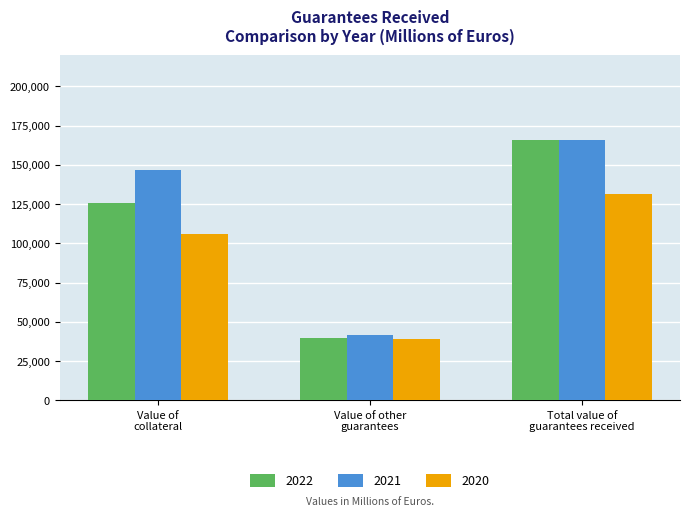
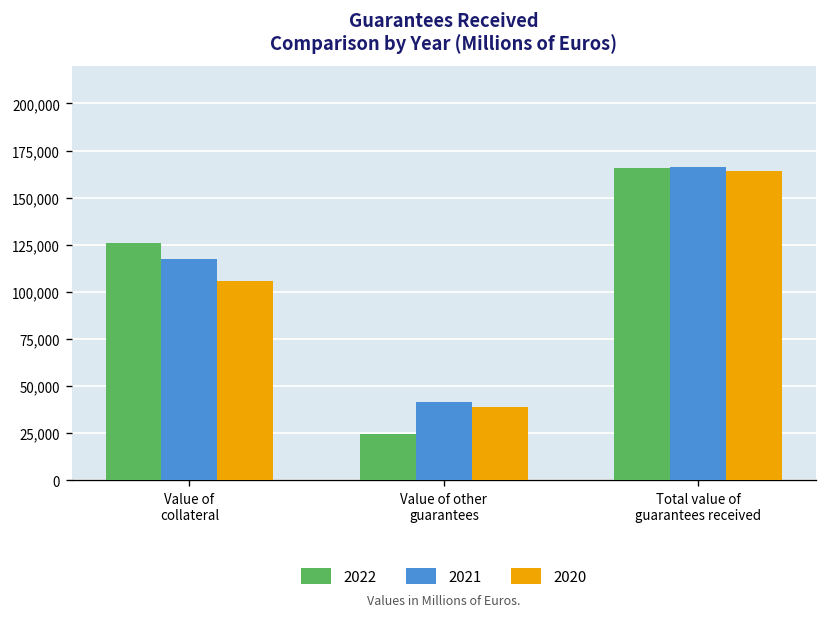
  {
    "2022": {
      "Value of collateral": "126,000",
-     "Value of other guarantees": "40,000",
+     "Value of other guarantees": "24,000",
      "Total value of guarantees received": "166,000"
    },
    "2021": {
-     "Value of collateral": "147,000",
+     "Value of collateral": "117,000",
      "Value of other guarantees": "42,000",
      "Total value of guarantees received": "166,000"
    },
    "2020": {
      "Value of collateral": "106,000",
      "Value of other guarantees": "39,000",
-     "Total value of guarantees received": "132,000"
+     "Total value of guarantees received": "164,000"
    }
  }
